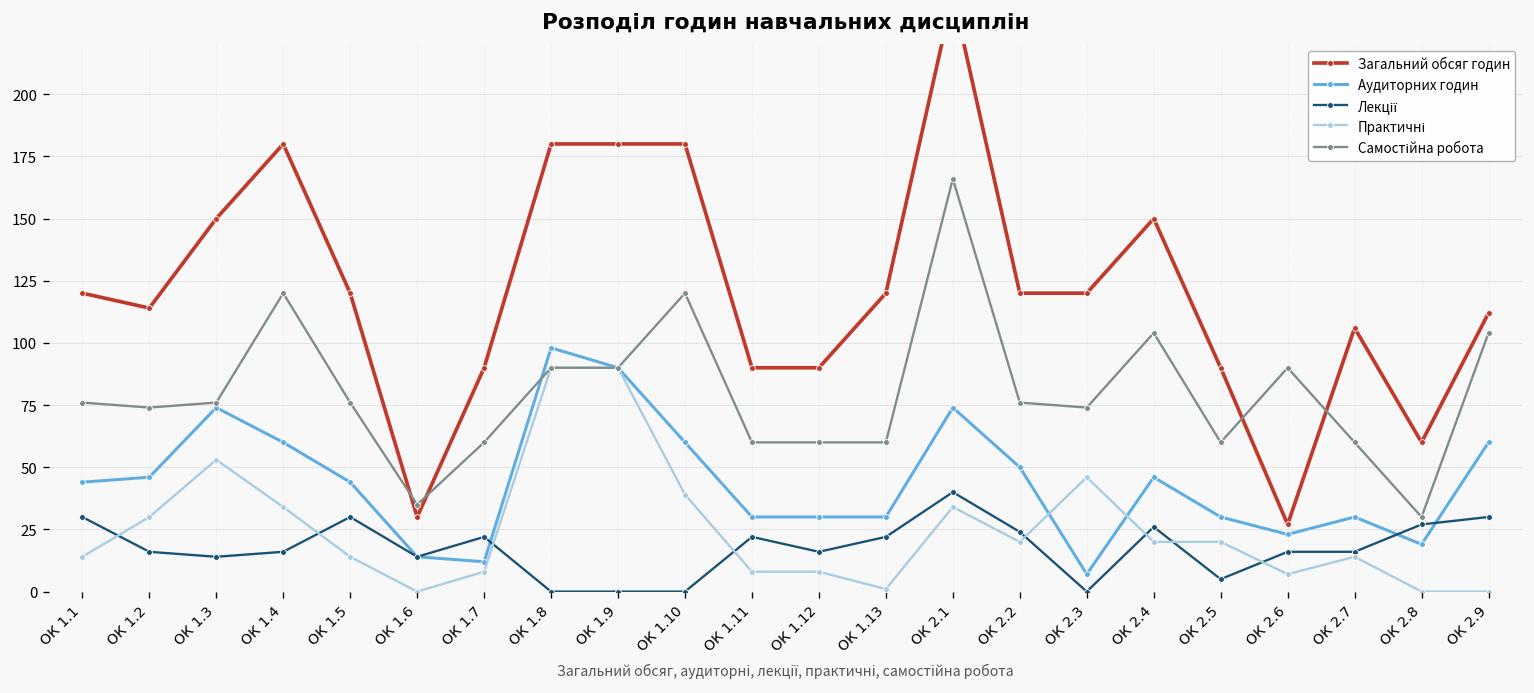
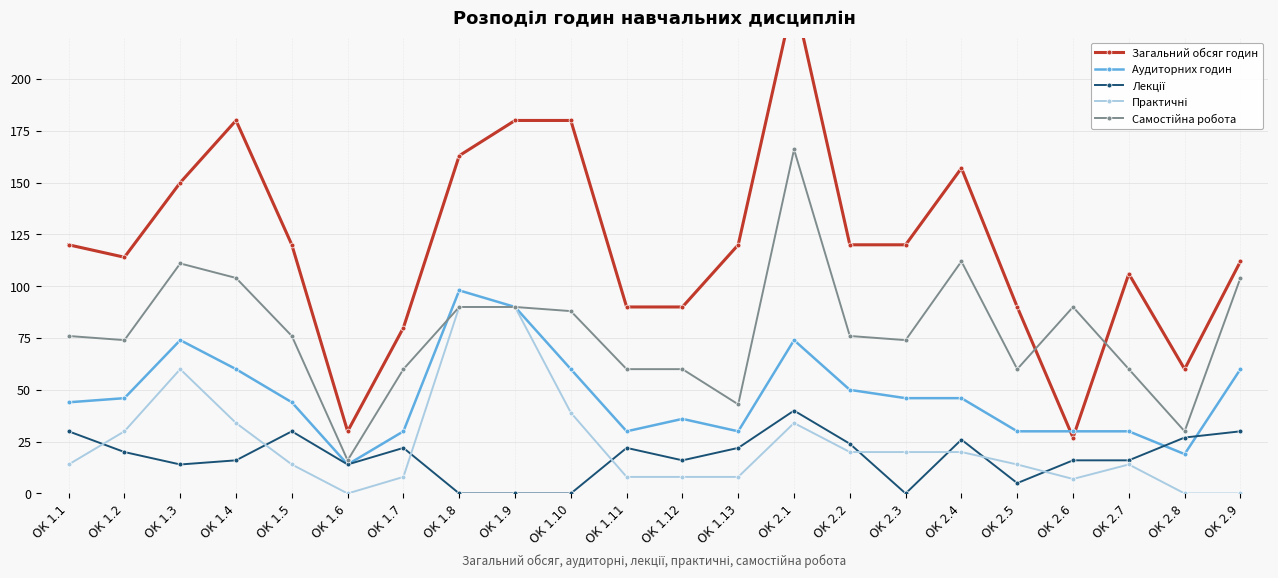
  {
    "Загальний обсяг годин": {
      "ОК 1.1": 120,
      "ОК 1.2": 114,
      "ОК 1.3": 150,
      "ОК 1.4": 180,
      "ОК 1.5": 120,
      "ОК 1.6": 30,
-     "ОК 1.7": 90,
-     "ОК 1.8": 180,
+     "ОК 1.7": 80,
+     "ОК 1.8": 163,
      "ОК 1.9": 180,
      "ОК 1.10": 180,
      "ОК 1.11": 90,
      "ОК 1.12": 90,
      "ОК 1.13": 120,
      "ОК 2.2": 120,
      "ОК 2.3": 120,
-     "ОК 2.4": 150,
+     "ОК 2.4": 157,
      "ОК 2.5": 90,
      "ОК 2.6": 27,
      "ОК 2.7": 106,
      "ОК 2.8": 60,
      "ОК 2.9": 112
    },
    "Аудиторних годин": {
      "ОК 1.1": 44,
      "ОК 1.2": 46,
      "ОК 1.3": 74,
      "ОК 1.4": 60,
      "ОК 1.5": 44,
-     "ОК 1.7": 12,
+     "ОК 1.7": 30,
      "ОК 1.8": 98,
      "ОК 1.10": 60,
      "ОК 1.11": 30,
-     "ОК 1.12": 30,
+     "ОК 1.12": 36,
      "ОК 1.13": 30,
      "ОК 2.1": 74,
      "ОК 2.2": 50,
-     "ОК 2.3": 7,
+     "ОК 2.3": 46,
      "ОК 2.4": 46,
      "ОК 2.5": 30,
-     "ОК 2.6": 23,
+     "ОК 2.6": 30,
      "ОК 2.7": 30,
      "ОК 2.8": 19,
      "ОК 2.9": 60
    },
    "Лекції": {
      "ОК 1.1": 30,
-     "ОК 1.2": 16,
+     "ОК 1.2": 20,
      "ОК 1.3": 14,
      "ОК 1.4": 16,
      "ОК 1.5": 30,
      "ОК 1.7": 22,
      "ОК 1.8": 0,
      "ОК 1.9": 0,
      "ОК 1.10": 0,
      "ОК 1.11": 22,
      "ОК 1.12": 16,
      "ОК 1.13": 22,
      "ОК 2.1": 40,
      "ОК 2.2": 24,
      "ОК 2.3": 0,
      "ОК 2.4": 26,
      "ОК 2.5": 5,
      "ОК 2.6": 16,
      "ОК 2.7": 16,
      "ОК 2.8": 27,
      "ОК 2.9": 30
    },
    "Практичні": {
      "ОК 1.1": 14,
      "ОК 1.2": 30,
-     "ОК 1.3": 53,
+     "ОК 1.3": 60,
      "ОК 1.4": 34,
      "ОК 1.5": 14,
      "ОК 1.6": 0,
      "ОК 1.7": 8,
      "ОК 1.10": 39,
      "ОК 1.11": 8,
      "ОК 1.12": 8,
-     "ОК 1.13": 1,
+     "ОК 1.13": 8,
      "ОК 2.1": 34,
      "ОК 2.2": 20,
-     "ОК 2.3": 46,
+     "ОК 2.3": 20,
      "ОК 2.4": 20,
-     "ОК 2.5": 20,
+     "ОК 2.5": 14,
      "ОК 2.6": 7,
      "ОК 2.7": 14,
      "ОК 2.8": 0,
      "ОК 2.9": 0
    },
    "Самостійна робота": {
      "ОК 1.1": 76,
      "ОК 1.2": 74,
-     "ОК 1.3": 76,
-     "ОК 1.4": 120,
+     "ОК 1.3": 111,
+     "ОК 1.4": 104,
      "ОК 1.5": 76,
-     "ОК 1.6": 35,
+     "ОК 1.6": 16,
      "ОК 1.7": 60,
-     "ОК 1.10": 120,
+     "ОК 1.10": 88,
      "ОК 1.11": 60,
      "ОК 1.12": 60,
-     "ОК 1.13": 60,
+     "ОК 1.13": 43,
      "ОК 2.1": 166,
      "ОК 2.2": 76,
      "ОК 2.3": 74,
-     "ОК 2.4": 104,
+     "ОК 2.4": 112,
      "ОК 2.5": 60,
      "ОК 2.6": 90,
      "ОК 2.7": 60,
      "ОК 2.8": 30,
      "ОК 2.9": 104
    }
  }
